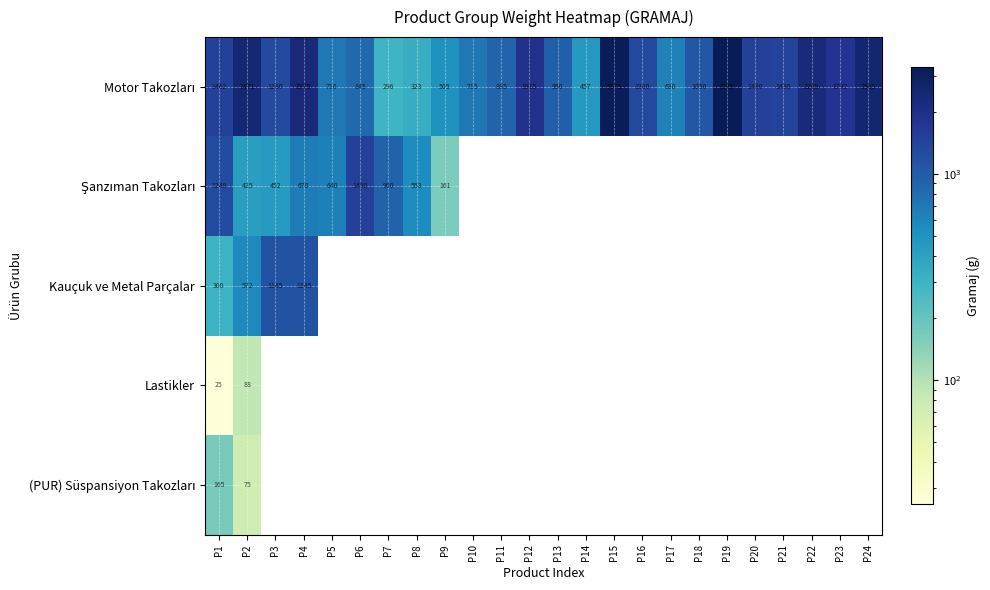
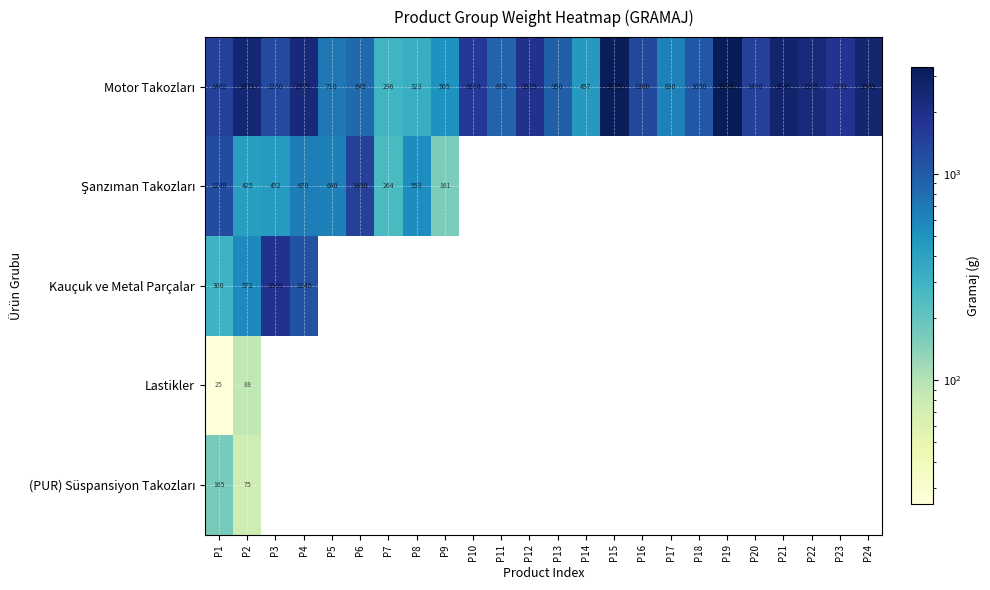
  {
    "Motor Takozları": {
      "P1": 1462,
      "P2": 2471,
      "P3": 1280,
      "P4": 2375,
      "P5": 710,
      "P6": 845,
      "P7": 296,
      "P8": 323,
      "P9": 505,
-     "P10": 715,
+     "P10": 1684,
      "P11": 885,
      "P12": 1915,
      "P13": 950,
      "P14": 457,
      "P15": 3175,
      "P16": 1300,
      "P17": 630,
      "P18": 1050,
      "P19": 3285,
      "P20": 1480,
-     "P21": 1430,
+     "P21": 2646,
      "P22": 2265,
      "P23": 1792,
      "P24": 2563
    },
    "Şanzıman Takozları": {
      "P1": 1249,
      "P2": 425,
      "P3": 452,
      "P4": 670,
      "P5": 640,
      "P6": 1490,
-     "P7": 900,
+     "P7": 264,
      "P8": 553,
      "P9": 161
    },
    "Kauçuk ve Metal Parçalar": {
      "P1": 300,
      "P2": 572,
-     "P3": 1145,
+     "P3": 1869,
      "P4": 1145
    },
    "Lastikler": {
      "P1": 25,
      "P2": 88
    },
    "(PUR) Süspansiyon Takozları": {
      "P1": 165,
      "P2": 75
    }
  }
